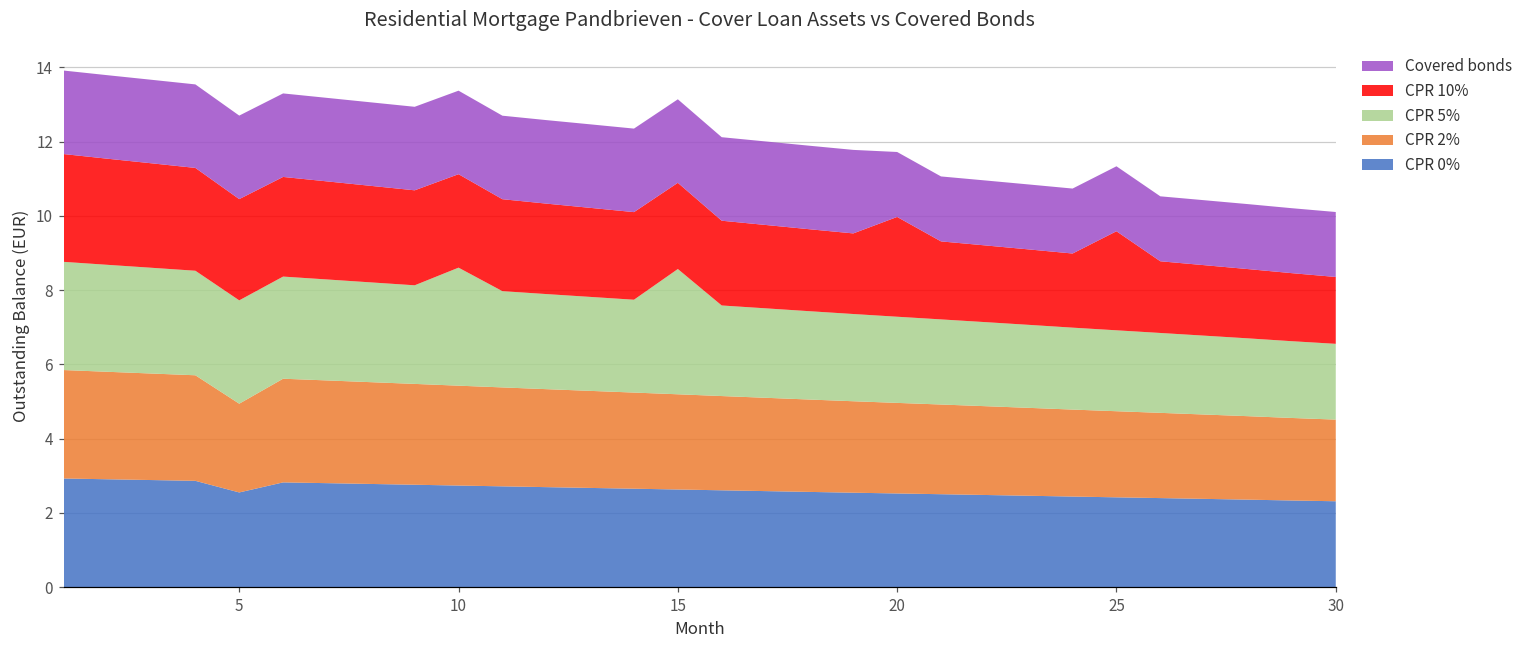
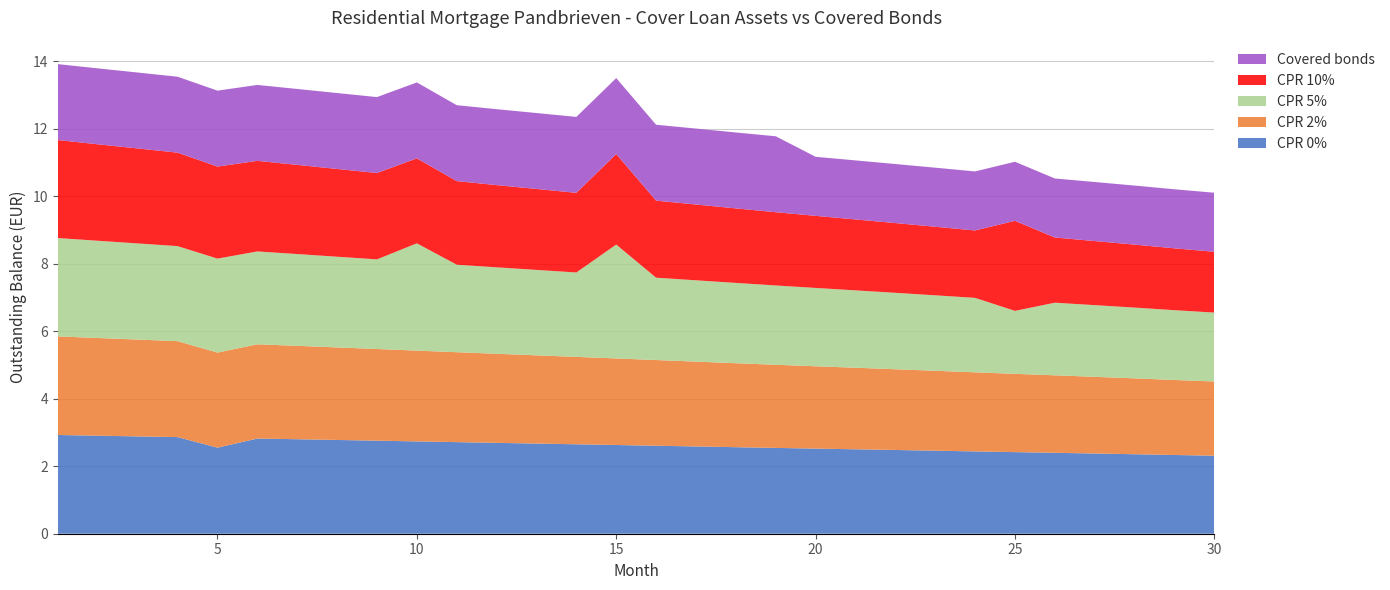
  {
    "CPR 0%": {
      "5": 2.6,
      "10": 2.7,
      "15": 2.6,
      "20": 2.5,
      "25": 2.4,
      "30": 2.3
    },
    "CPR 2%": {
-     "5": 2.4,
+     "5": 2.8,
      "10": 2.7,
      "15": 2.6,
      "20": 2.4,
      "25": 2.3,
      "30": 2.2
    },
    "CPR 5%": {
      "5": 2.8,
      "10": 3.2,
      "15": 3.4,
      "20": 2.3,
-     "25": 2.2,
+     "25": 1.9,
      "30": 2.0
    },
    "CPR 10%": {
      "5": 2.7,
      "10": 2.5,
-     "15": 2.3,
-     "20": 2.7,
+     "15": 2.7,
+     "20": 2.1,
      "25": 2.7,
      "30": 1.8
    },
    "Covered bonds": {
      "5": 2.3,
      "10": 2.3,
      "15": 2.3,
      "20": 1.8,
      "25": 1.8,
      "30": 1.8
    }
  }
